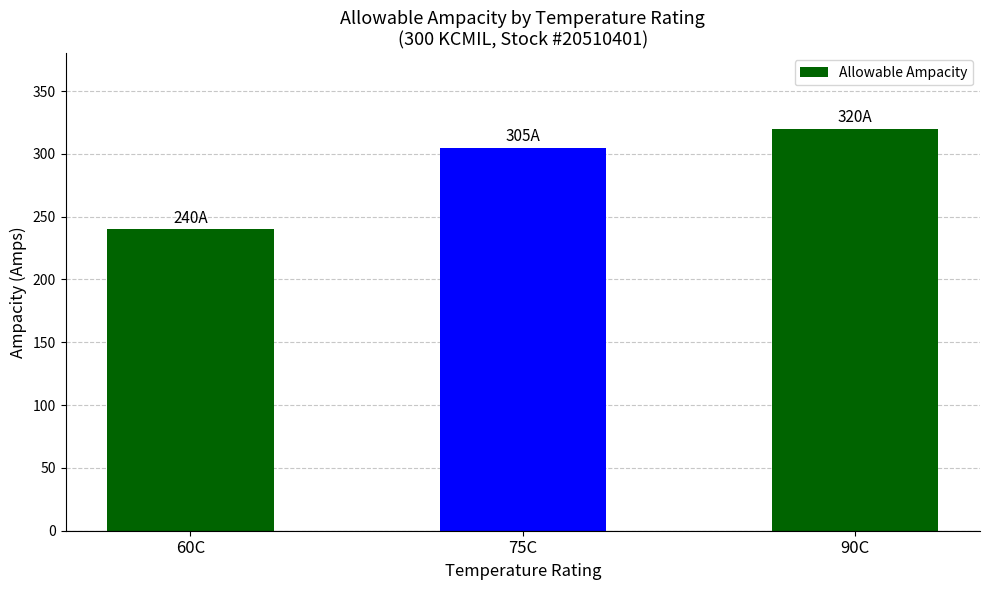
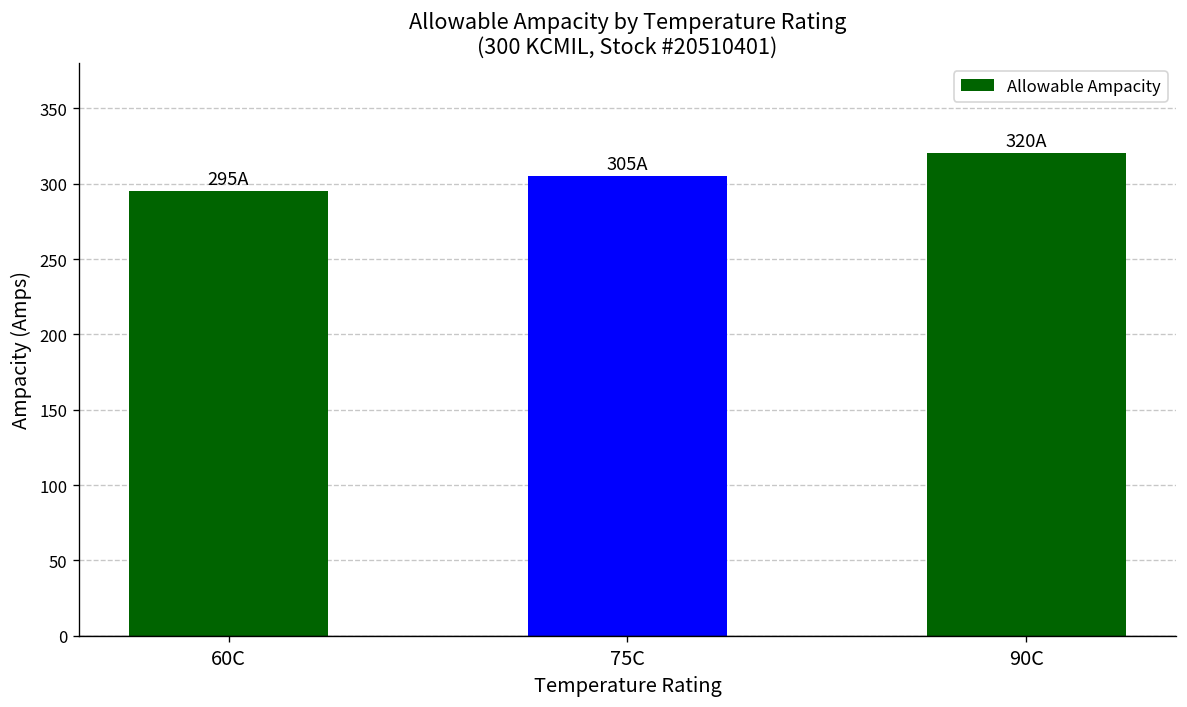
  {
-   "60C": "240A",
+   "60C": "295A",
    "75C": "305A",
    "90C": "320A"
  }
